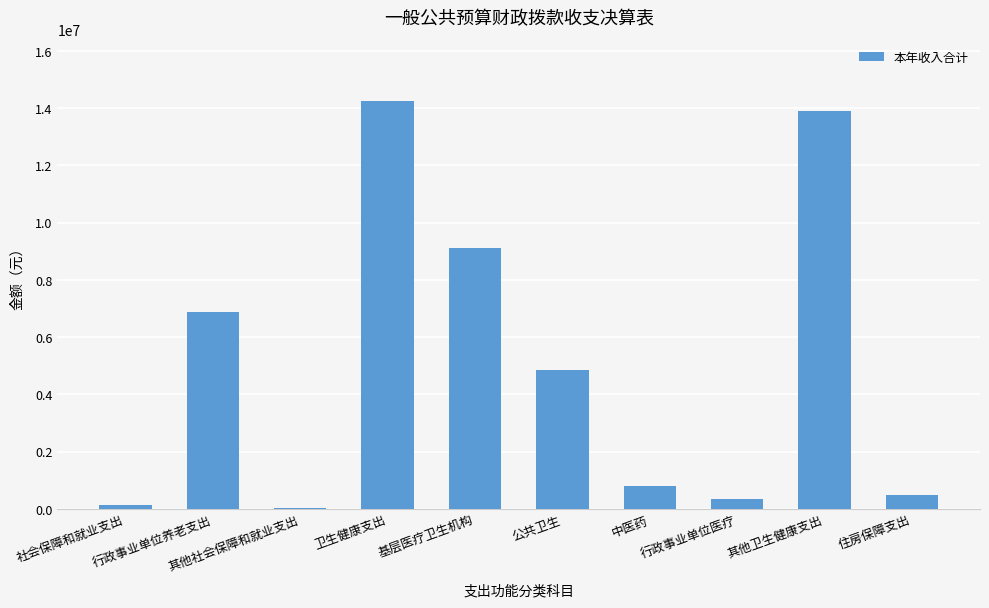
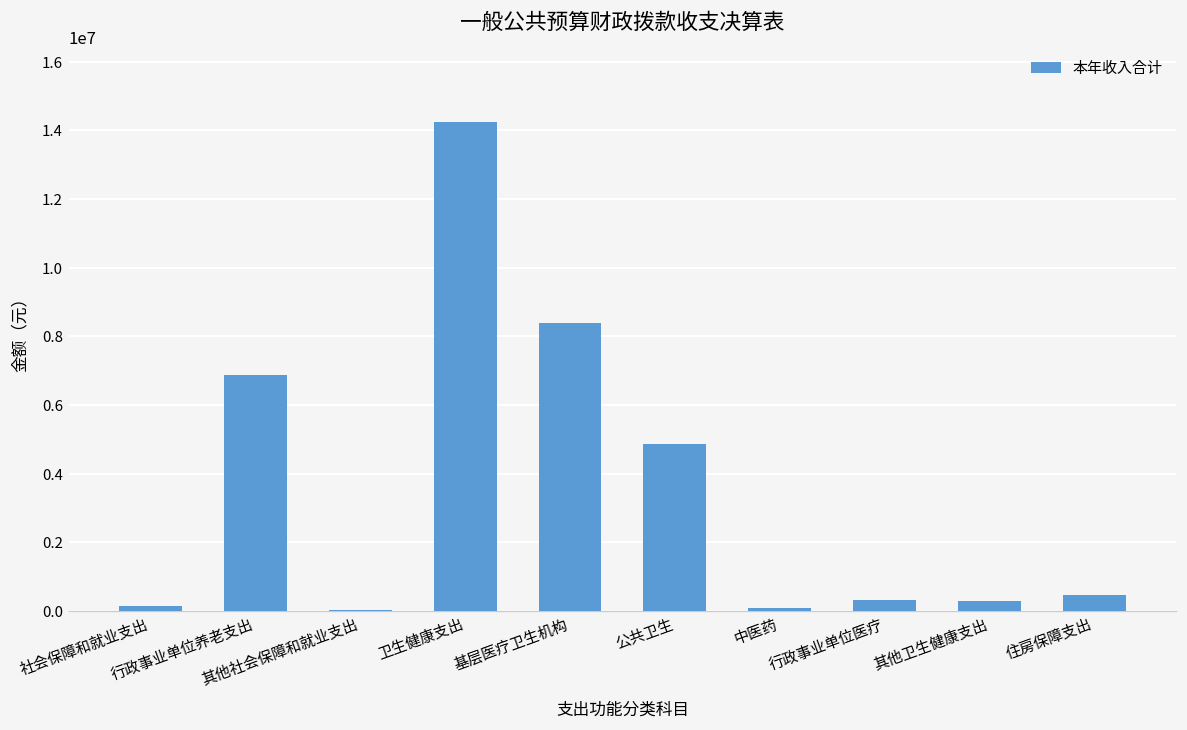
  {
    "社会保障和就业支出": 100000,
    "行政事业单位养老支出": 6900000,
    "卫生健康支出": 14300000,
-   "基层医疗卫生机构": 9100000,
+   "基层医疗卫生机构": 8400000,
    "公共卫生": 4800000,
-   "中医药": 800000,
+   "中医药": 100000,
    "行政事业单位医疗": 300000,
-   "其他卫生健康支出": 13900000,
+   "其他卫生健康支出": 300000,
    "住房保障支出": 500000
  }
